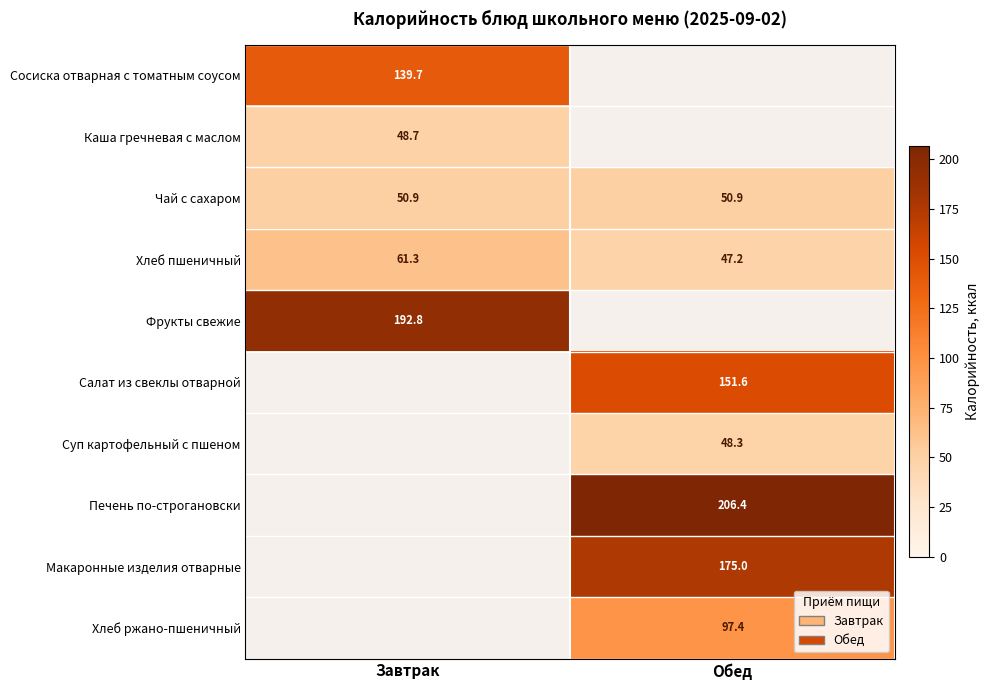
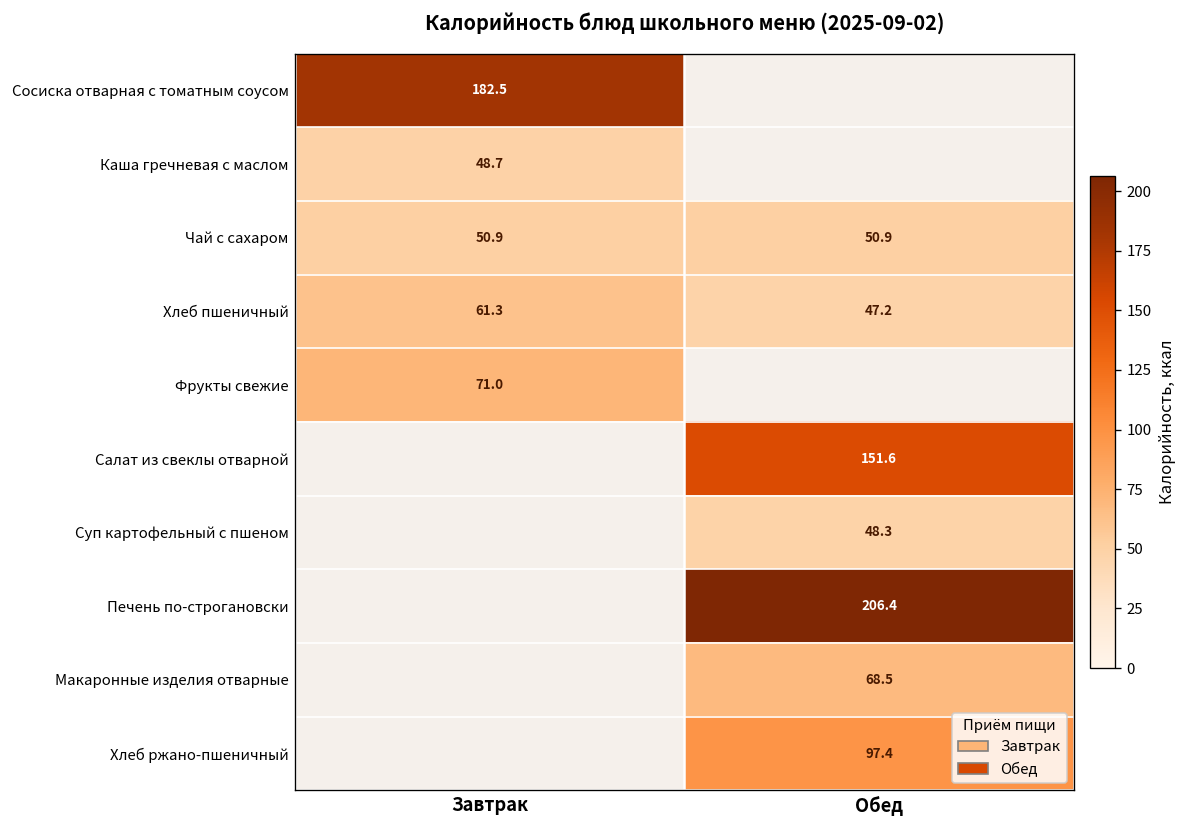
  {
    "Сосиска отварная с томатным соусом": {
-     "Завтрак": 139.7
+     "Завтрак": 182.5
    },
    "Каша гречневая с маслом": {
      "Завтрак": 48.7
    },
    "Чай с сахаром": {
      "Завтрак": 50.9,
      "Обед": 50.9
    },
    "Хлеб пшеничный": {
      "Завтрак": 61.3,
      "Обед": 47.2
    },
    "Фрукты свежие": {
-     "Завтрак": 192.8
+     "Завтрак": 71.0
    },
    "Салат из свеклы отварной": {
      "Обед": 151.6
    },
    "Суп картофельный с пшеном": {
      "Обед": 48.3
    },
    "Печень по-строгановски": {
      "Обед": 206.4
    },
    "Макаронные изделия отварные": {
-     "Обед": 175.0
+     "Обед": 68.5
    },
    "Хлеб ржано-пшеничный": {
      "Обед": 97.4
    }
  }
